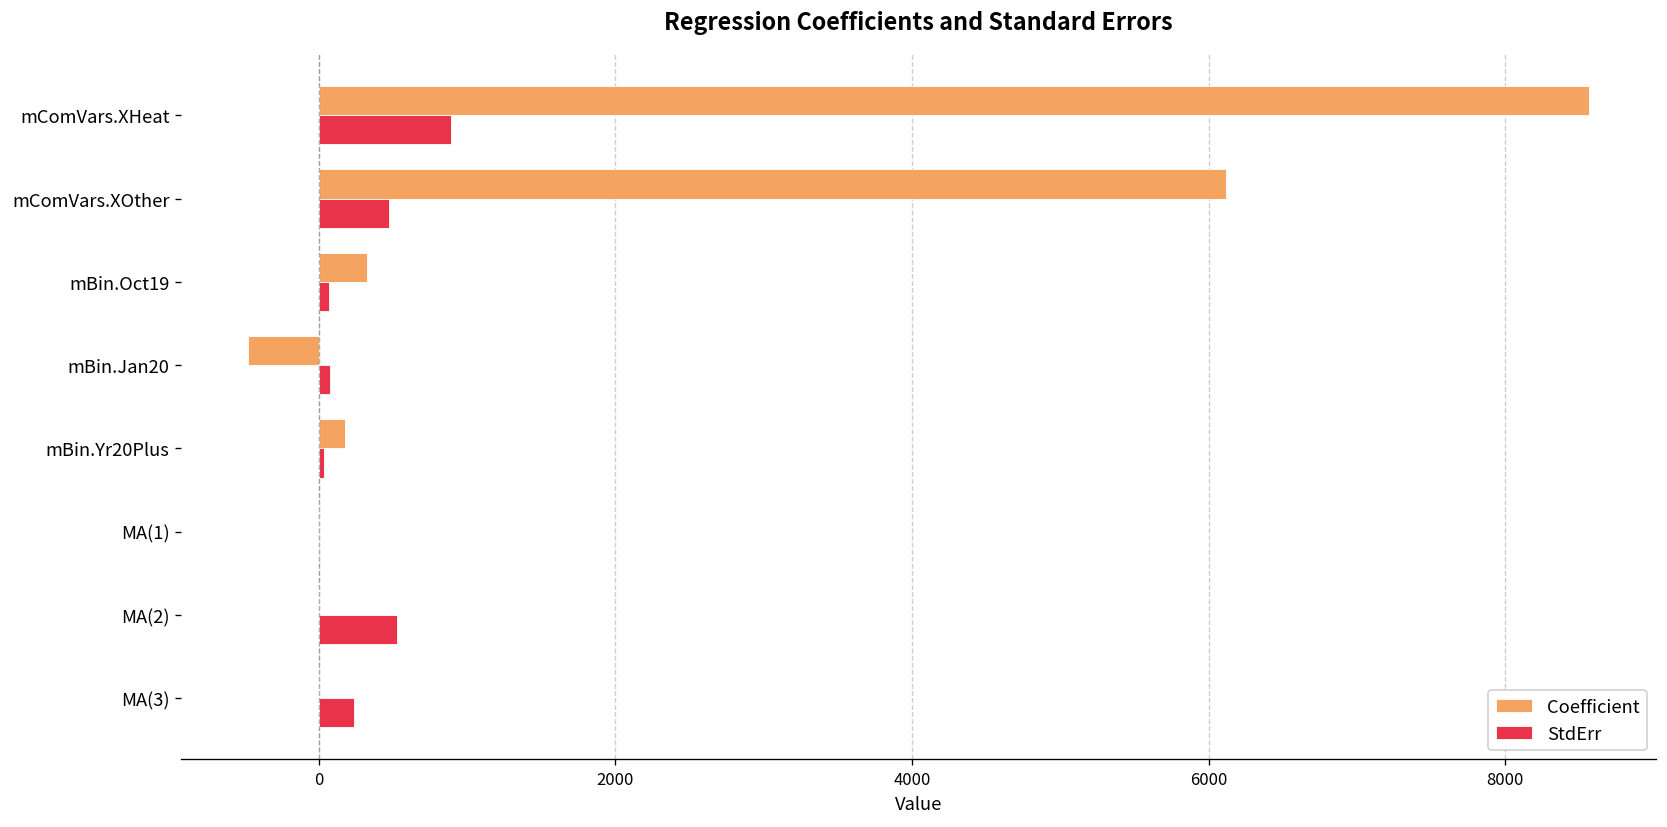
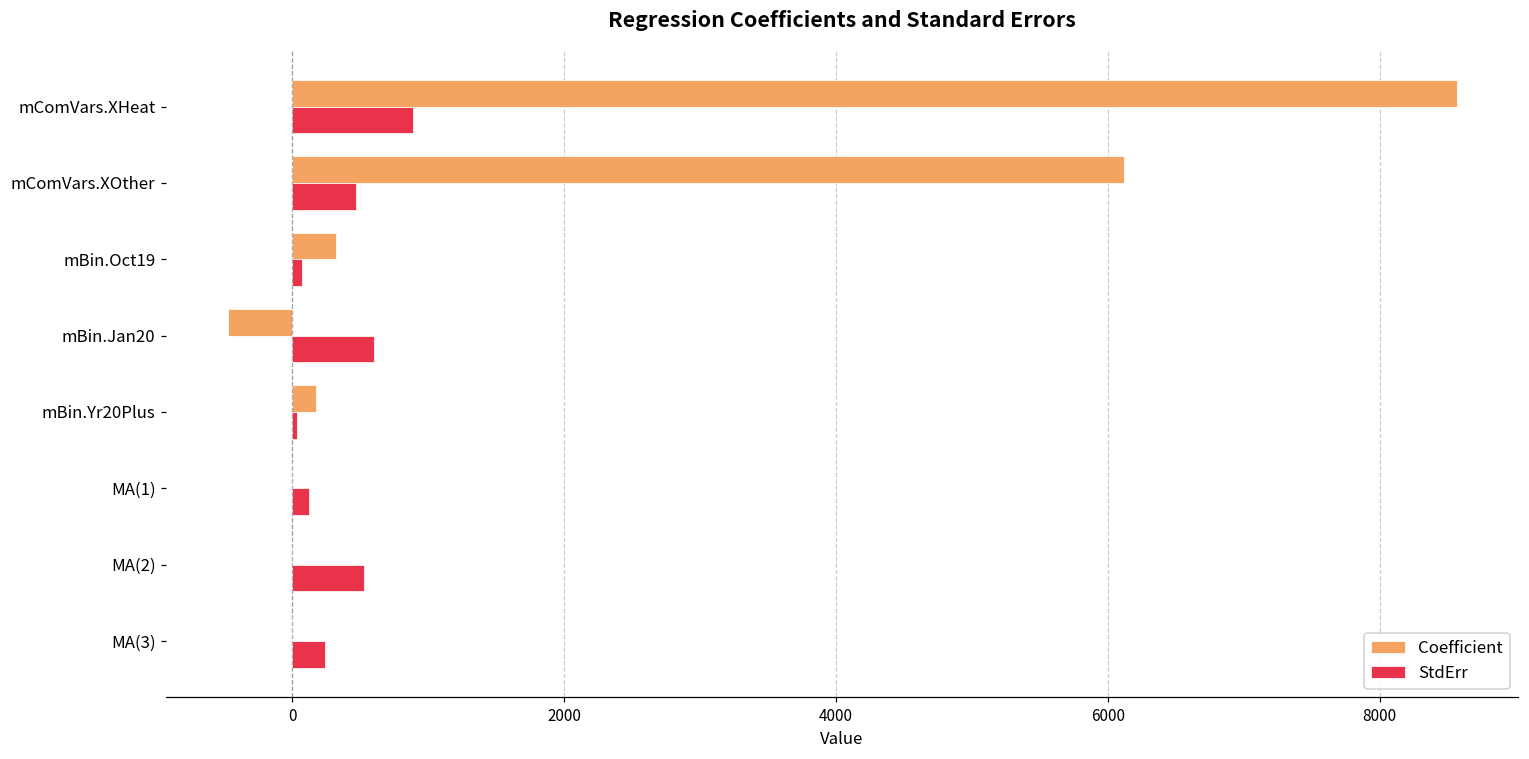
  {
    "Coefficient": {
      "mComVars.XHeat": 8560,
      "mComVars.XOther": 6120,
      "mBin.Oct19": 330,
      "mBin.Jan20": -470,
      "mBin.Yr20Plus": 180
    },
    "StdErr": {
      "mComVars.XHeat": 890,
      "mComVars.XOther": 470,
      "mBin.Oct19": 70,
-     "mBin.Jan20": 80,
+     "mBin.Jan20": 610,
      "mBin.Yr20Plus": 40,
-     "MA(1)": 0,
+     "MA(1)": 120,
      "MA(2)": 530,
      "MA(3)": 240
    }
  }
